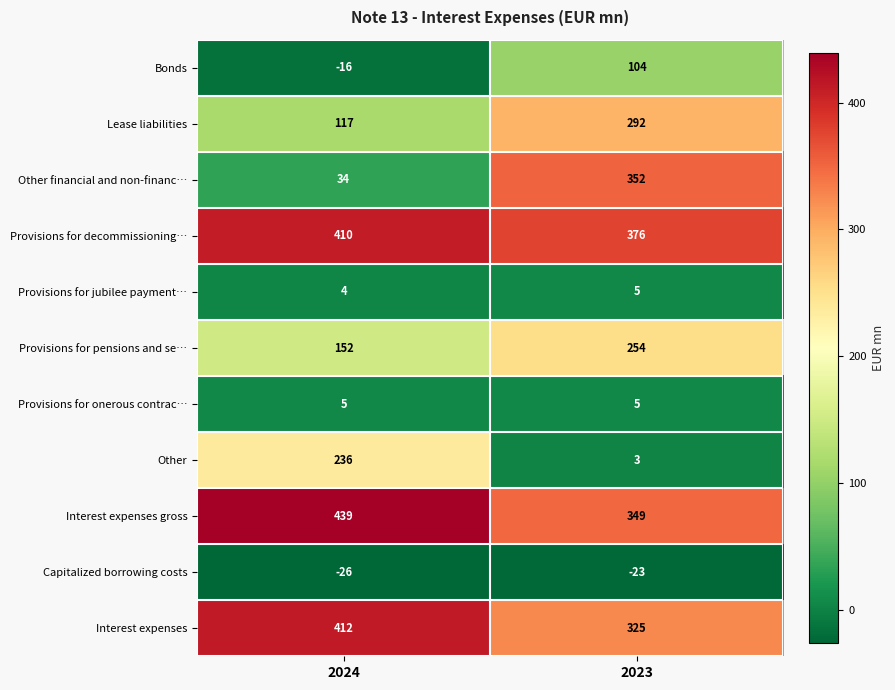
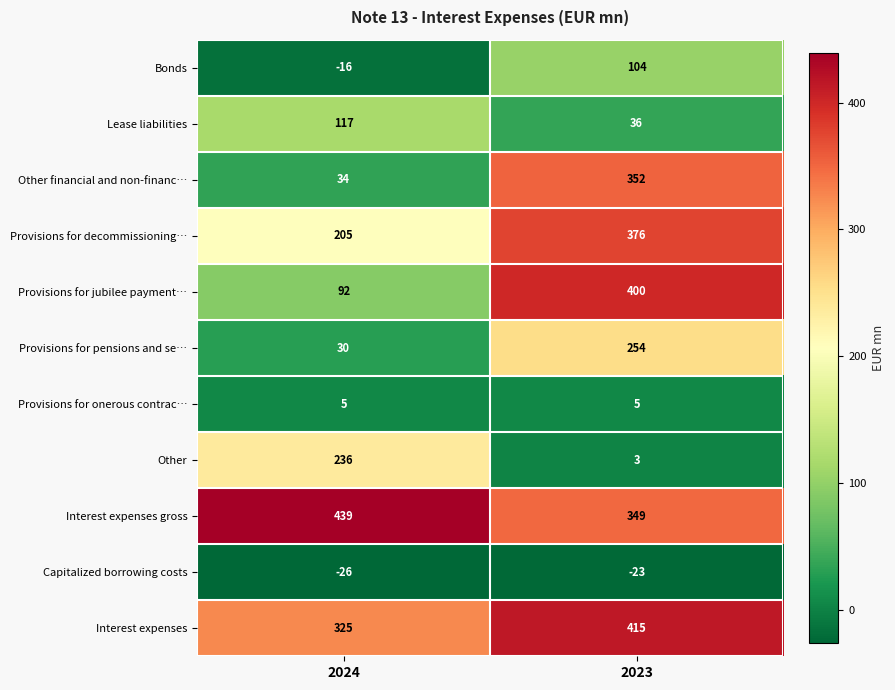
  {
    "Bonds": {
      "2024": -16,
      "2023": 104
    },
    "Lease liabilities": {
      "2024": 117,
-     "2023": 292
+     "2023": 36
    },
    "Other financial and non-financ…": {
      "2024": 34,
      "2023": 352
    },
    "Provisions for decommissioning…": {
-     "2024": 410,
+     "2024": 205,
      "2023": 376
    },
    "Provisions for jubilee payment…": {
-     "2024": 4,
-     "2023": 5
+     "2024": 92,
+     "2023": 400
    },
    "Provisions for pensions and se…": {
-     "2024": 152,
+     "2024": 30,
      "2023": 254
    },
    "Provisions for onerous contrac…": {
      "2024": 5,
      "2023": 5
    },
    "Other": {
      "2024": 236,
      "2023": 3
    },
    "Interest expenses gross": {
      "2024": 439,
      "2023": 349
    },
    "Capitalized borrowing costs": {
      "2024": -26,
      "2023": -23
    },
    "Interest expenses": {
-     "2024": 412,
-     "2023": 325
+     "2024": 325,
+     "2023": 415
    }
  }
